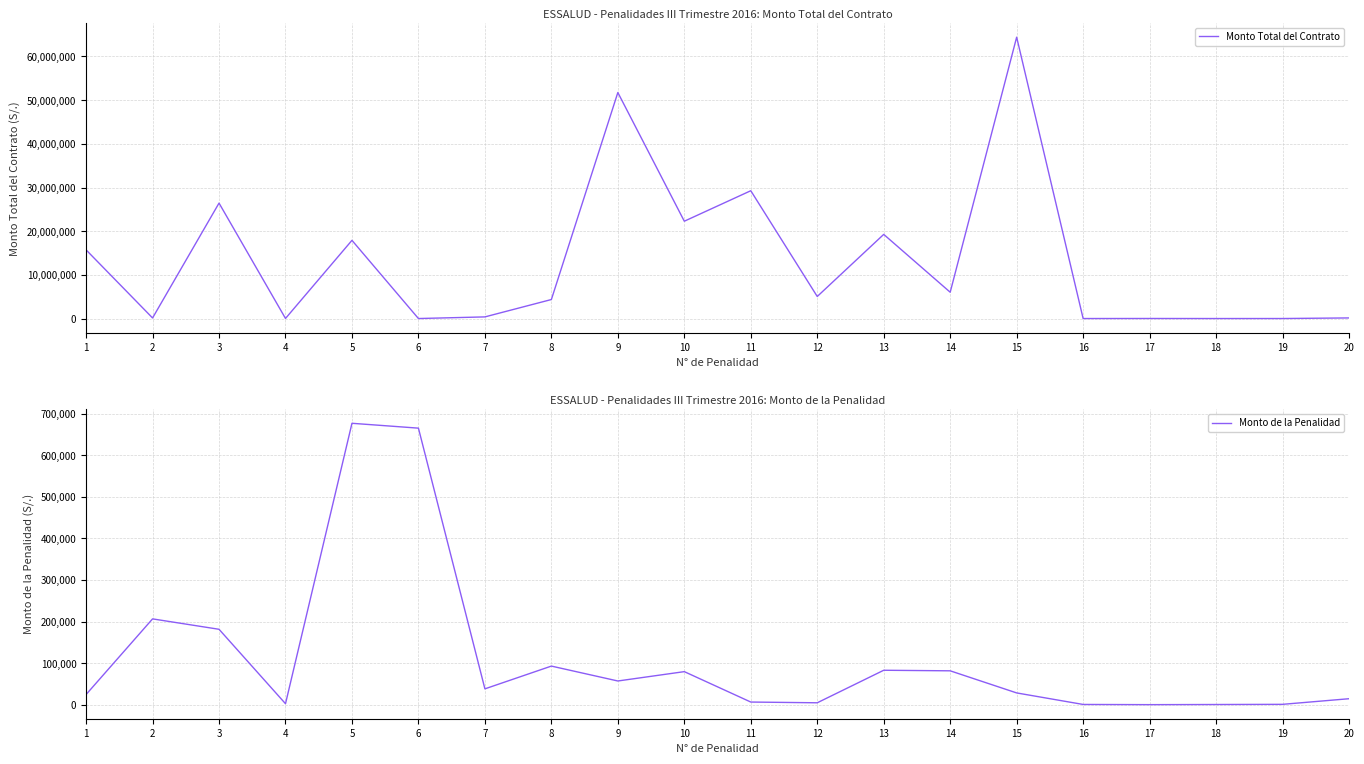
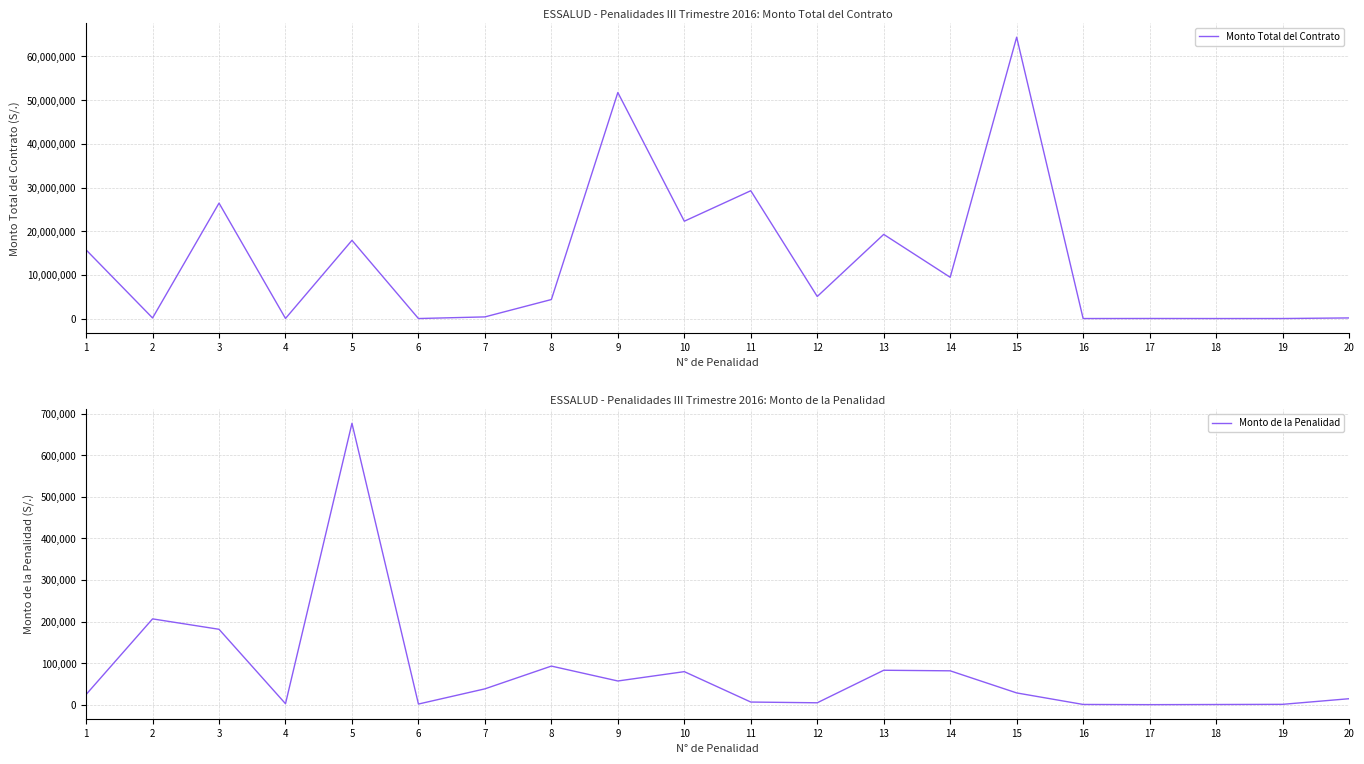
  {
    "ESSALUD - Penalidades III Trimestre 2016: Monto Total del Contrato": {
      "1": "16,000,000",
      "2": "0",
      "3": "26,000,000",
      "4": "0",
      "5": "18,000,000",
      "6": "0",
      "7": "0",
      "8": "4,000,000",
      "9": "52,000,000",
      "10": "22,000,000",
      "11": "29,000,000",
      "12": "5,000,000",
      "13": "19,000,000",
-     "14": "6,000,000",
+     "14": "9,000,000",
      "15": "64,000,000",
      "16": "0",
      "17": "0",
      "18": "0",
      "19": "0",
      "20": "0"
    },
    "ESSALUD - Penalidades III Trimestre 2016: Monto de la Penalidad": {
      "1": "20,000",
      "2": "210,000",
      "3": "180,000",
      "4": "0",
      "5": "680,000",
-     "6": "660,000",
+     "6": "0",
      "7": "40,000",
      "8": "90,000",
      "9": "60,000",
      "10": "80,000",
      "11": "10,000",
      "12": "0",
      "13": "80,000",
      "14": "80,000",
      "15": "30,000",
      "16": "0",
      "17": "0",
      "18": "0",
      "19": "0",
      "20": "10,000"
    }
  }
